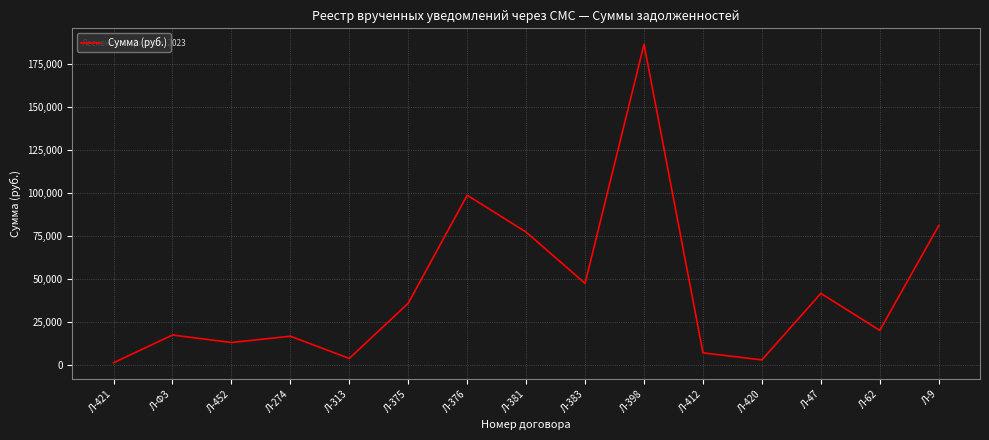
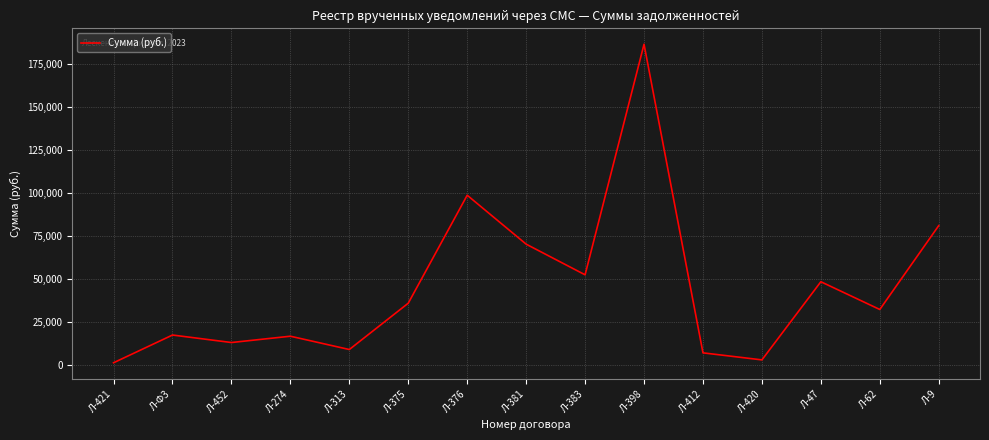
  {
    "Л-421": "2,000",
    "Л-Ф3": "18,000",
    "Л-452": "13,000",
    "Л-274": "17,000",
-   "Л-313": "4,000",
+   "Л-313": "9,000",
    "Л-375": "36,000",
    "Л-376": "99,000",
-   "Л-381": "77,000",
-   "Л-383": "48,000",
+   "Л-381": "70,000",
+   "Л-383": "53,000",
    "Л-398": "187,000",
    "Л-412": "7,000",
    "Л-420": "3,000",
-   "Л-47": "42,000",
-   "Л-62": "20,000",
+   "Л-47": "49,000",
+   "Л-62": "32,000",
    "Л-9": "81,000"
  }
